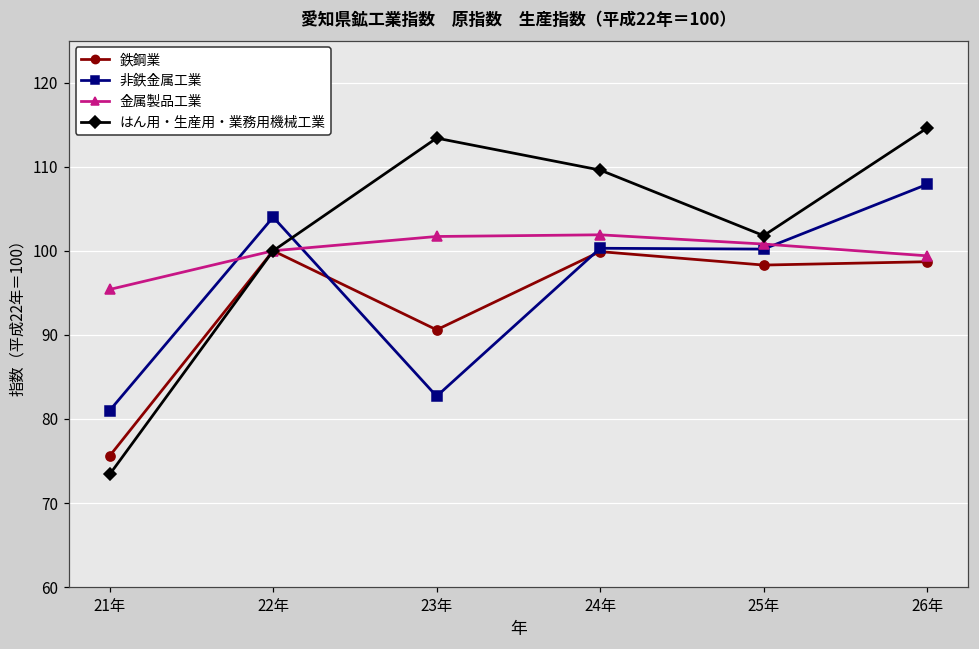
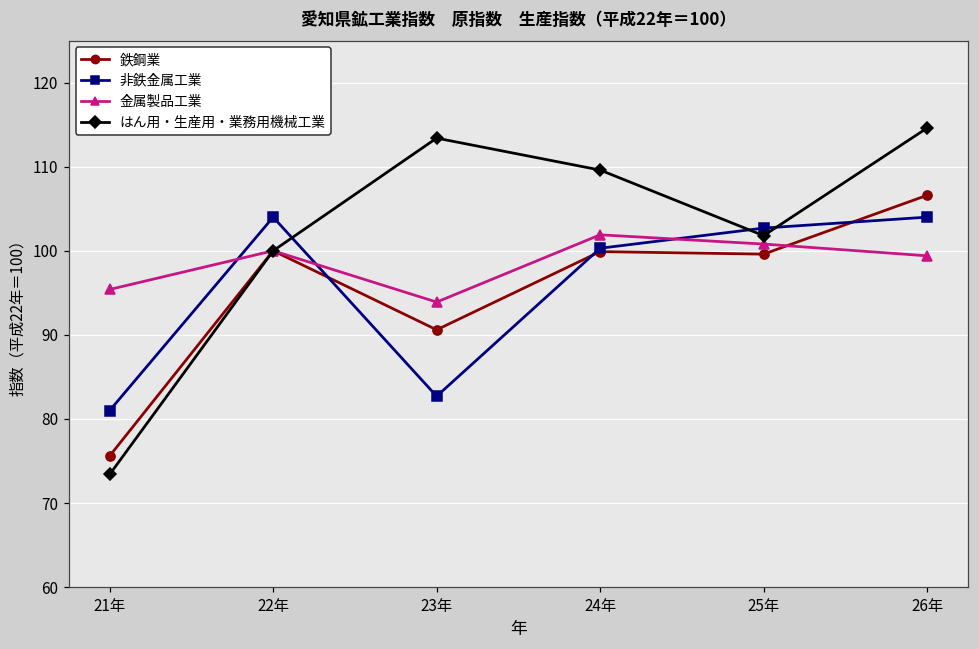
  {
    "鉄鋼業": {
      "21年": 76,
      "23年": 91,
      "24年": 100,
-     "25年": 98,
-     "26年": 99
+     "25年": 100,
+     "26年": 107
    },
    "非鉄金属工業": {
      "21年": 81,
      "22年": 104,
      "23年": 83,
      "24年": 100,
-     "25年": 100,
-     "26年": 108
+     "25年": 103,
+     "26年": 104
    },
    "金属製品工業": {
      "21年": 95,
-     "23年": 102,
+     "23年": 94,
      "24年": 102,
      "25年": 101,
      "26年": 99
    },
    "はん用・生産用・業務用機械工業": {
      "21年": 73,
      "23年": 113,
      "24年": 110,
      "25年": 102,
      "26年": 115
    }
  }
